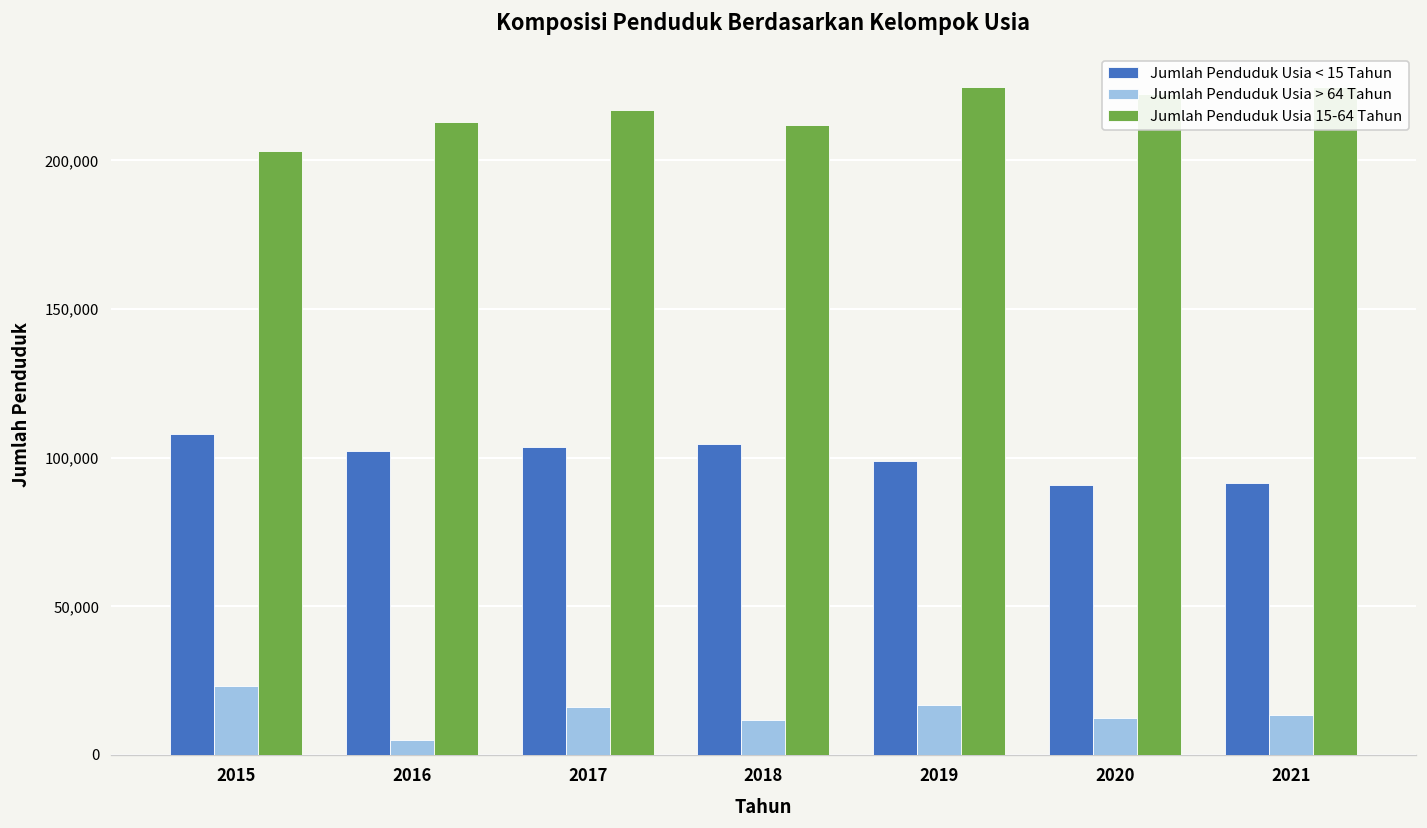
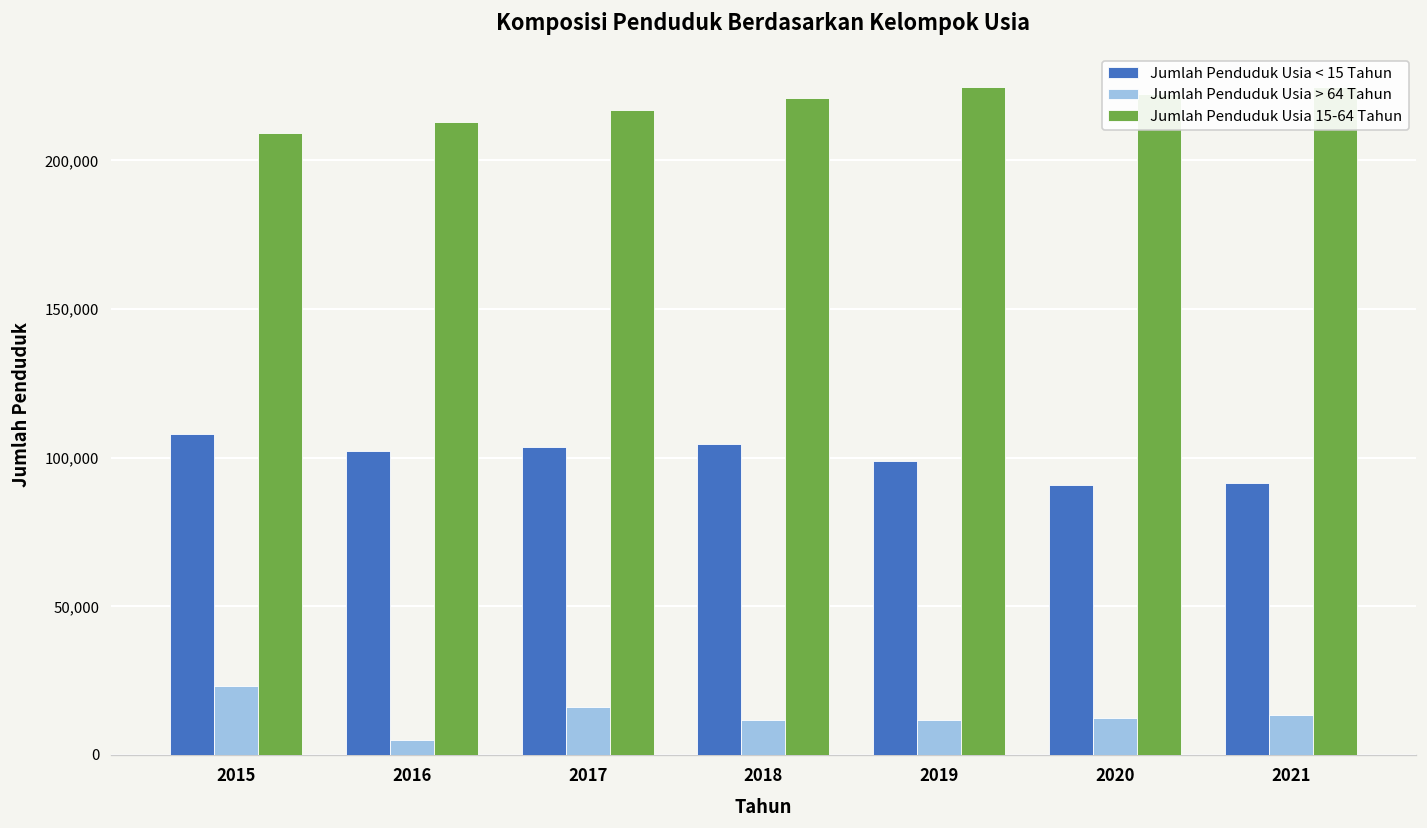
  {
    "Jumlah Penduduk Usia < 15 Tahun": {
      "2015": "108,000",
      "2016": "102,000",
      "2017": "104,000",
      "2018": "105,000",
      "2019": "99,000",
      "2020": "91,000",
      "2021": "91,000"
    },
    "Jumlah Penduduk Usia > 64 Tahun": {
      "2015": "23,000",
      "2016": "5,000",
      "2017": "16,000",
      "2018": "12,000",
-     "2019": "17,000",
+     "2019": "12,000",
      "2020": "12,000",
      "2021": "13,000"
    },
    "Jumlah Penduduk Usia 15-64 Tahun": {
-     "2015": "203,000",
+     "2015": "209,000",
      "2016": "213,000",
      "2017": "217,000",
-     "2018": "212,000",
+     "2018": "221,000",
      "2019": "225,000"
    }
  }
